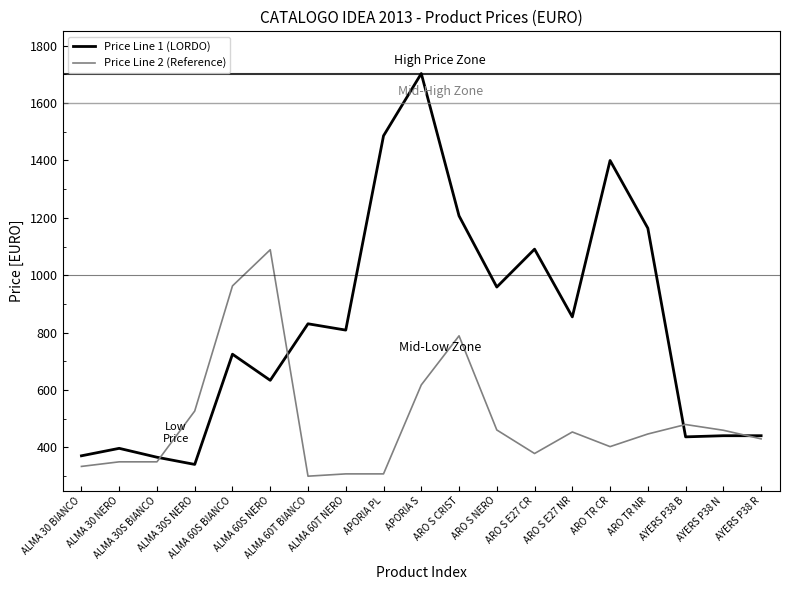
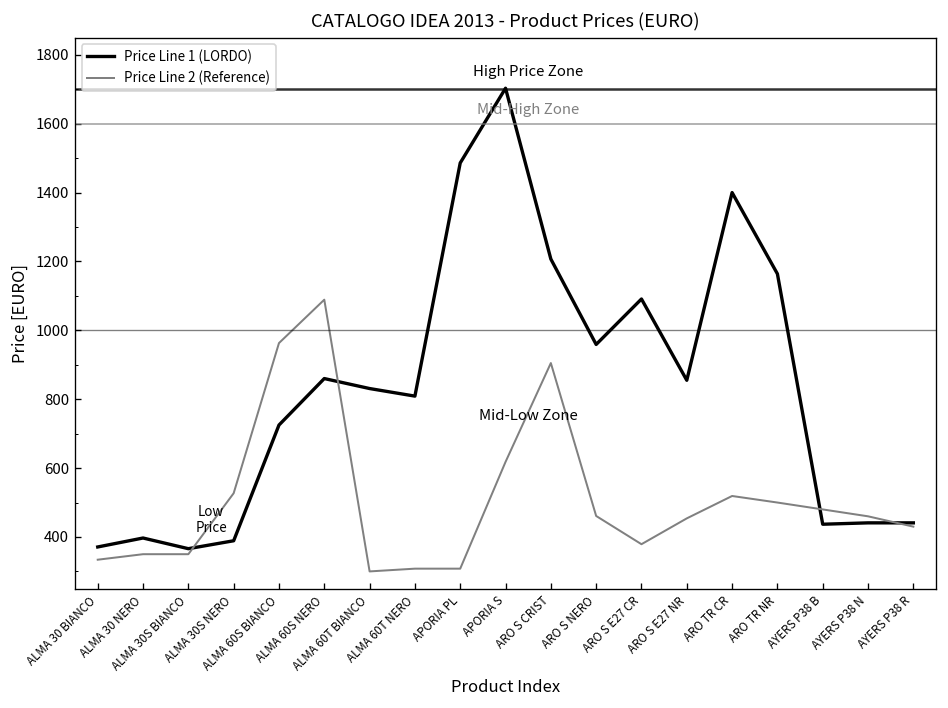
  {
    "Price Line 1 (LORDO)": {
      "ALMA 30 BIANCO": 370,
      "ALMA 30 NERO": 400,
      "ALMA 30S BIANCO": 370,
-     "ALMA 30S NERO": 340,
+     "ALMA 30S NERO": 390,
      "ALMA 60S BIANCO": 730,
-     "ALMA 60S NERO": 630,
+     "ALMA 60S NERO": 860,
      "ALMA 60T BIANCO": 830,
      "ALMA 60T NERO": 810,
      "APORIA PL": 1490,
      "APORIA S": 1700,
      "ARO S CRIST": 1210,
      "ARO S NERO": 960,
      "ARO S E27 CR": 1090,
      "ARO S E27 NR": 860,
      "ARO TR CR": 1400,
      "ARO TR NR": 1160,
      "AYERS P38 B": 440,
      "AYERS P38 N": 440,
      "AYERS P38 R": 440
    },
    "Price Line 2 (Reference)": {
      "ALMA 30 BIANCO": 330,
      "ALMA 30 NERO": 350,
      "ALMA 30S BIANCO": 350,
      "ALMA 30S NERO": 530,
      "ALMA 60S BIANCO": 960,
      "ALMA 60S NERO": 1090,
      "ALMA 60T BIANCO": 300,
      "ALMA 60T NERO": 310,
      "APORIA PL": 310,
      "APORIA S": 620,
-     "ARO S CRIST": 790,
+     "ARO S CRIST": 910,
      "ARO S NERO": 460,
      "ARO S E27 CR": 380,
      "ARO S E27 NR": 450,
-     "ARO TR CR": 400,
-     "ARO TR NR": 450,
+     "ARO TR CR": 520,
+     "ARO TR NR": 500,
      "AYERS P38 B": 480,
      "AYERS P38 N": 460,
      "AYERS P38 R": 430
    }
  }
